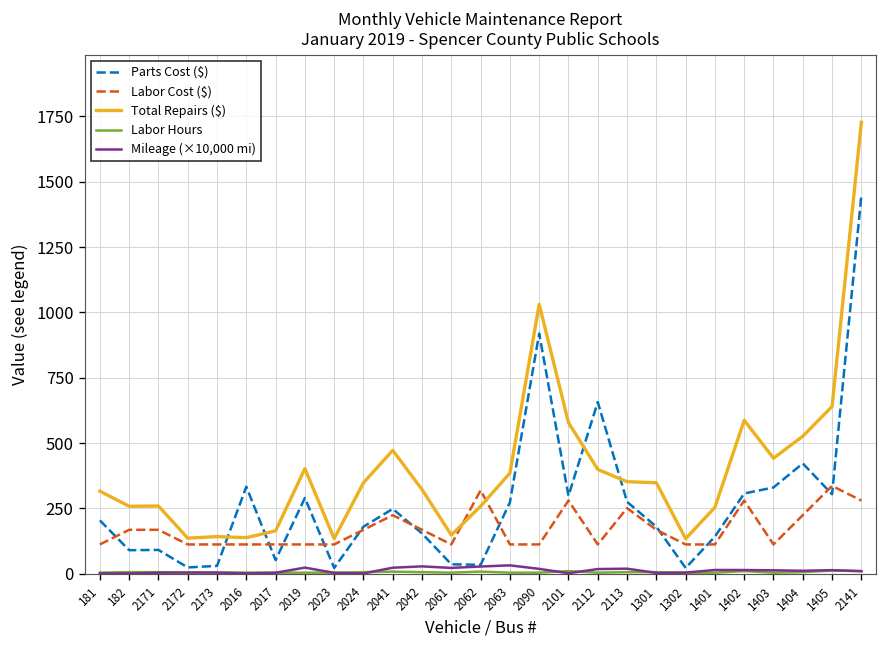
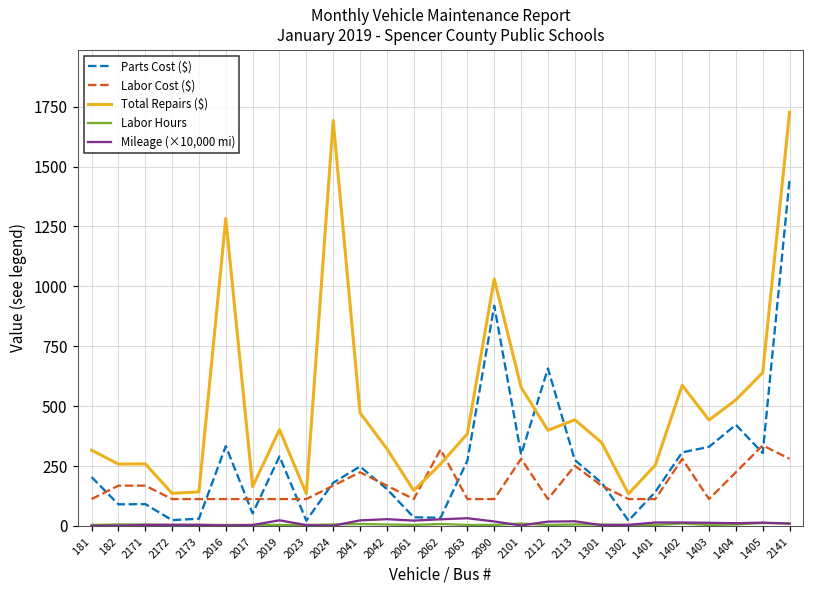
  {
    "Parts Cost ($)": {
      "181": 200,
      "182": 90,
      "2171": 90,
      "2172": 20,
      "2173": 30,
      "2016": 330,
      "2017": 50,
      "2019": 290,
      "2023": 20,
      "2024": 180,
      "2041": 250,
      "2042": 150,
      "2061": 40,
      "2063": 270,
      "2090": 920,
      "2101": 300,
      "2112": 660,
      "2113": 280,
      "1301": 180,
      "1302": 20,
      "1401": 140,
      "1402": 310,
      "1403": 330,
      "1404": 420,
      "1405": 300,
      "2141": 1450
    },
    "Labor Cost ($)": {
      "181": 110,
      "182": 170,
      "2171": 170,
      "2172": 110,
      "2173": 110,
      "2016": 110,
      "2017": 110,
      "2019": 110,
      "2023": 110,
      "2024": 170,
      "2041": 220,
      "2042": 170,
      "2061": 110,
      "2062": 320,
      "2063": 110,
      "2090": 110,
      "2101": 280,
      "2112": 110,
      "2113": 250,
      "1301": 170,
      "1302": 110,
      "1401": 110,
      "1402": 280,
      "1403": 110,
      "1404": 220,
      "1405": 340,
      "2141": 280
    },
    "Total Repairs ($)": {
      "181": 320,
      "182": 260,
      "2171": 260,
      "2172": 140,
      "2173": 140,
-     "2016": 140,
+     "2016": 1280,
      "2017": 160,
      "2019": 400,
      "2023": 130,
-     "2024": 350,
+     "2024": 1690,
      "2041": 470,
      "2042": 320,
      "2061": 150,
      "2062": 260,
      "2063": 390,
      "2090": 1030,
      "2101": 580,
      "2112": 400,
-     "2113": 350,
+     "2113": 440,
      "1301": 350,
      "1302": 130,
      "1401": 250,
      "1402": 590,
      "1403": 440,
      "1404": 530,
      "1405": 640,
      "2141": 1730
    },
    "Labor Hours": {
      "2019": 0,
      "2041": 10,
      "2042": 10,
      "2061": 0,
      "2062": 10,
      "2063": 0,
      "2090": 0,
      "2112": 0,
      "2113": 10
    },
    "Mileage (×10,000 mi)": {
      "2019": 20,
      "2041": 20,
      "2042": 30,
      "2061": 20,
      "2063": 30,
      "2090": 20,
      "2112": 20,
      "2113": 20
    }
  }
